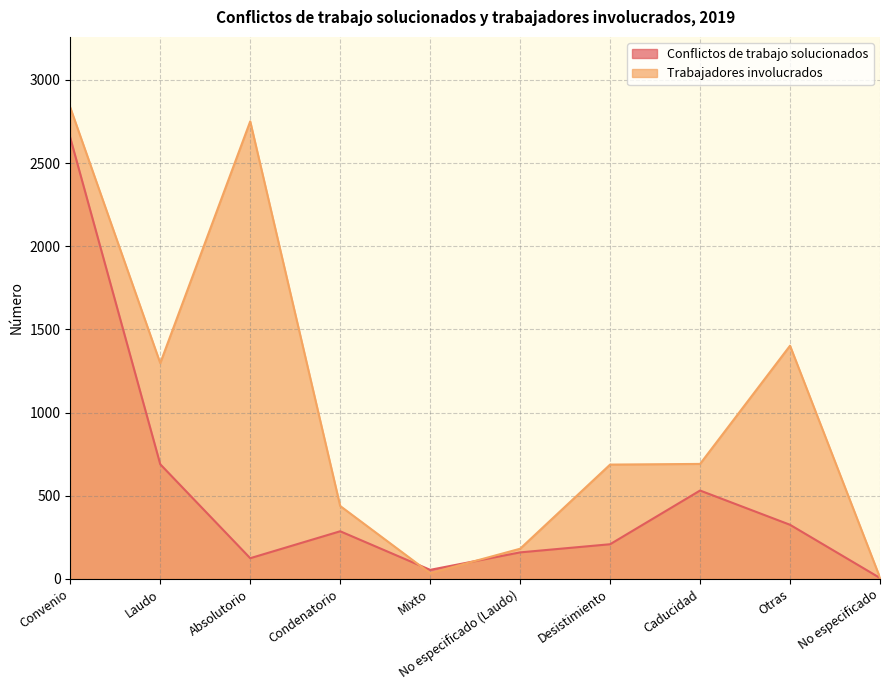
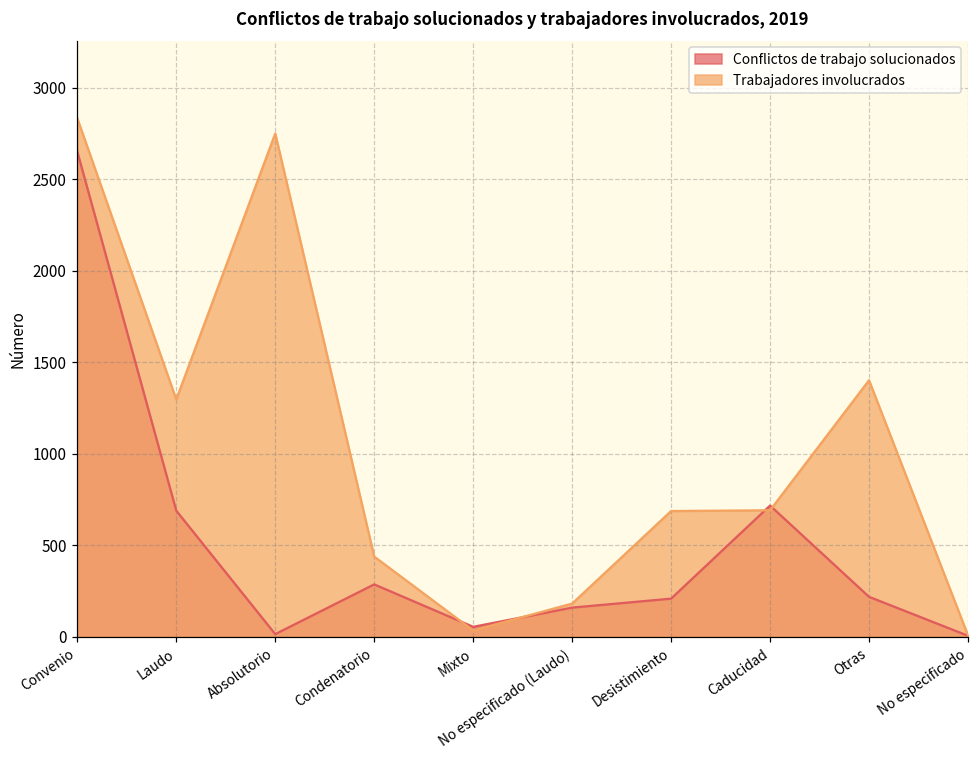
  {
    "Conflictos de trabajo solucionados": {
      "Convenio": 2650,
      "Laudo": 690,
-     "Absolutorio": 120,
+     "Absolutorio": 10,
      "Condenatorio": 290,
      "Mixto": 50,
      "No especificado (Laudo)": 160,
      "Desistimiento": 210,
-     "Caducidad": 530,
-     "Otras": 330
+     "Caducidad": 720,
+     "Otras": 220
    },
    "Trabajadores involucrados": {
      "Convenio": 2830,
      "Laudo": 1300,
      "Absolutorio": 2750,
      "Condenatorio": 440,
      "Mixto": 30,
      "No especificado (Laudo)": 180,
      "Desistimiento": 690,
      "Caducidad": 690,
      "Otras": 1400
    }
  }
